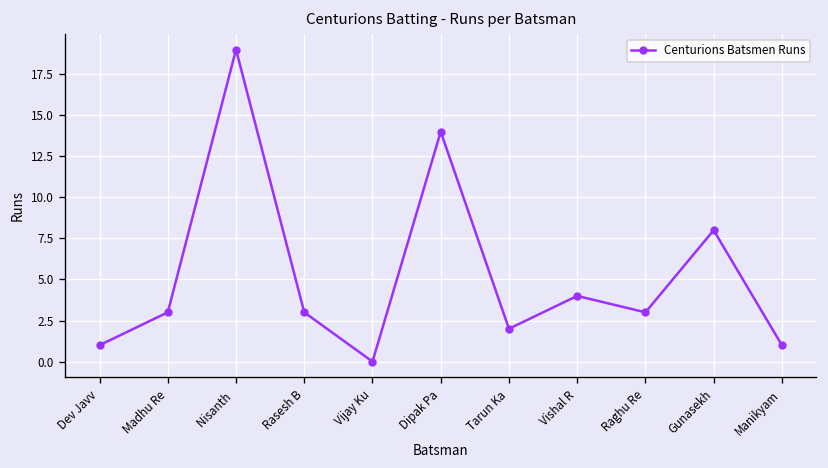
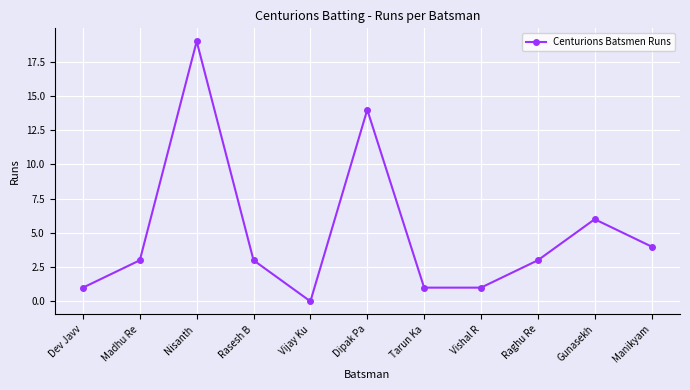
  {
    "Dev Javv": 1,
    "Madhu Re": 3,
    "Nisanth": 19,
    "Rasesh B": 3,
    "Vijay Ku": 0,
    "Dipak Pa": 14,
-   "Tarun Ka": 2,
-   "Vishal R": 4,
+   "Tarun Ka": 1,
+   "Vishal R": 1,
    "Raghu Re": 3,
-   "Gunasekh": 8,
-   "Manikyam": 1
+   "Gunasekh": 6,
+   "Manikyam": 4
  }
